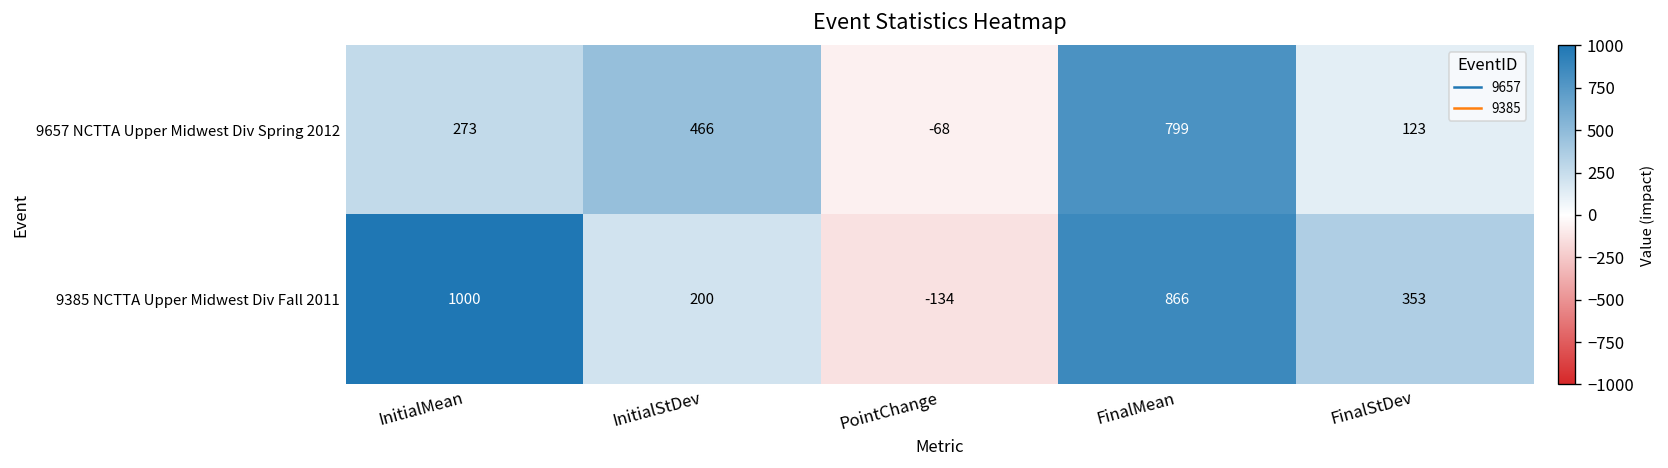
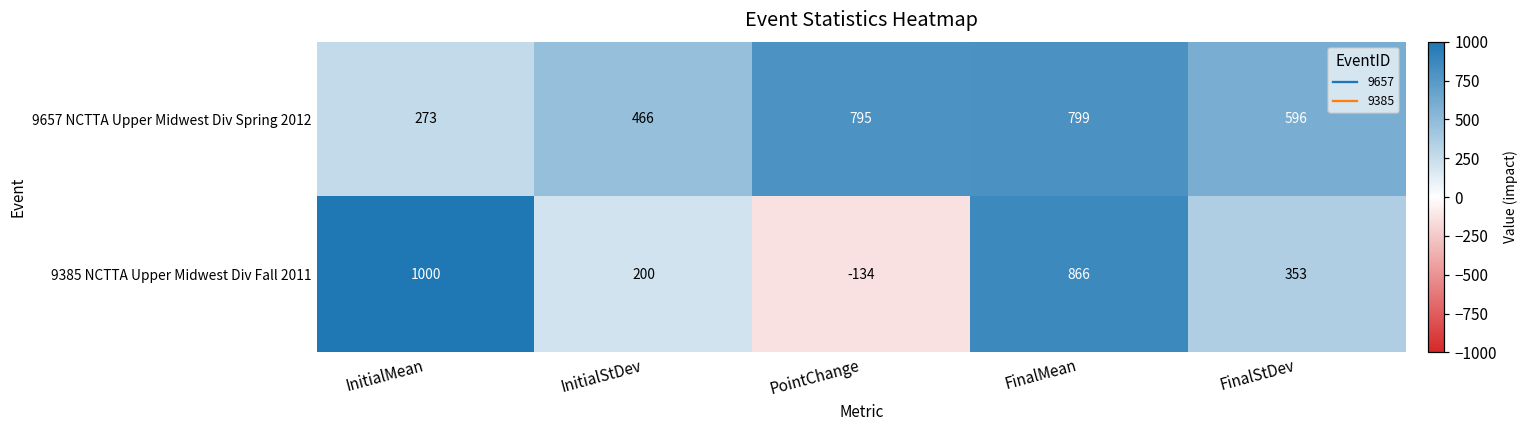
  {
    "9657 NCTTA Upper Midwest Div Spring 2012": {
      "InitialMean": 273,
      "InitialStDev": 466,
-     "PointChange": -68,
+     "PointChange": 795,
      "FinalMean": 799,
-     "FinalStDev": 123
+     "FinalStDev": 596
    },
    "9385 NCTTA Upper Midwest Div Fall 2011": {
      "InitialMean": 1000,
      "InitialStDev": 200,
      "PointChange": -134,
      "FinalMean": 866,
      "FinalStDev": 353
    }
  }
